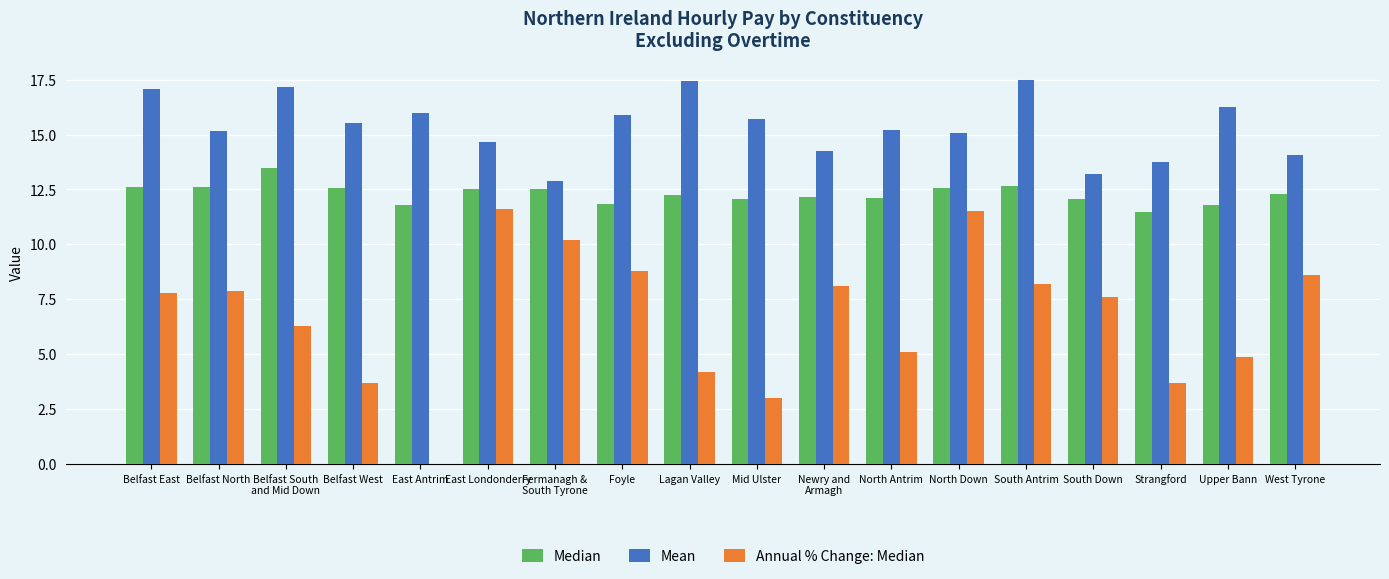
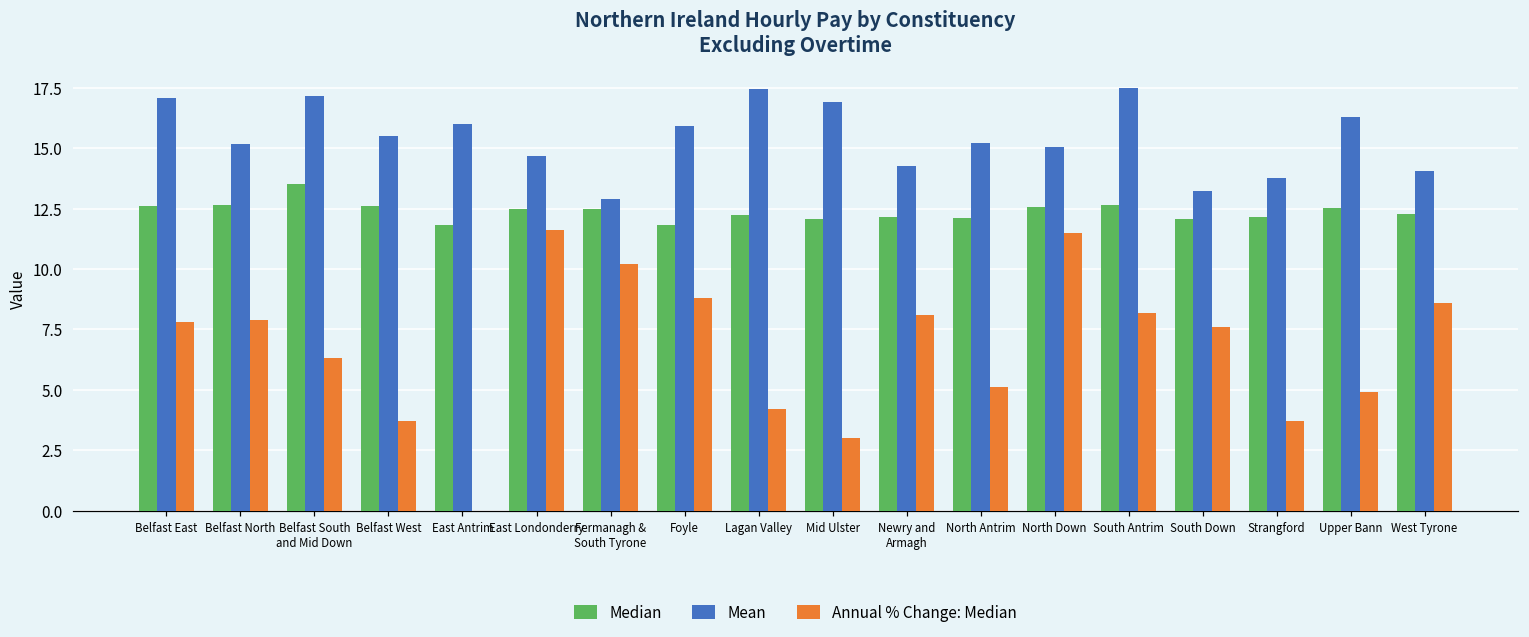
  {
    "Median": {
      "Belfast East": 12.6,
      "Belfast North": 12.6,
      "Belfast South and Mid Down": 13.5,
      "Belfast West": 12.6,
      "East Antrim": 11.8,
      "East Londonderry": 12.5,
      "Fermanagh & South Tyrone": 12.5,
      "Foyle": 11.8,
      "Lagan Valley": 12.2,
      "Mid Ulster": 12.1,
      "Newry and Armagh": 12.2,
      "North Antrim": 12.1,
      "North Down": 12.6,
      "South Antrim": 12.7,
      "South Down": 12.1,
-     "Strangford": 11.5,
-     "Upper Bann": 11.8,
+     "Strangford": 12.1,
+     "Upper Bann": 12.5,
      "West Tyrone": 12.3
    },
    "Mean": {
      "Belfast East": 17.1,
      "Belfast North": 15.2,
      "Belfast South and Mid Down": 17.1,
      "Belfast West": 15.5,
      "East Antrim": 16.0,
      "East Londonderry": 14.7,
      "Fermanagh & South Tyrone": 12.9,
      "Foyle": 15.9,
      "Lagan Valley": 17.4,
-     "Mid Ulster": 15.7,
+     "Mid Ulster": 16.9,
      "Newry and Armagh": 14.3,
      "North Antrim": 15.2,
      "North Down": 15.1,
      "South Antrim": 17.5,
      "South Down": 13.2,
      "Strangford": 13.8,
      "Upper Bann": 16.3,
      "West Tyrone": 14.1
    },
    "Annual % Change: Median": {
      "Belfast East": 7.8,
      "Belfast North": 7.9,
      "Belfast South and Mid Down": 6.3,
      "Belfast West": 3.7,
      "East Antrim": 0.0,
      "East Londonderry": 11.6,
      "Fermanagh & South Tyrone": 10.2,
      "Foyle": 8.8,
      "Lagan Valley": 4.2,
      "Mid Ulster": 3.0,
      "Newry and Armagh": 8.1,
      "North Antrim": 5.1,
      "North Down": 11.5,
      "South Antrim": 8.2,
      "South Down": 7.6,
      "Strangford": 3.7,
      "Upper Bann": 4.9,
      "West Tyrone": 8.6
    }
  }
